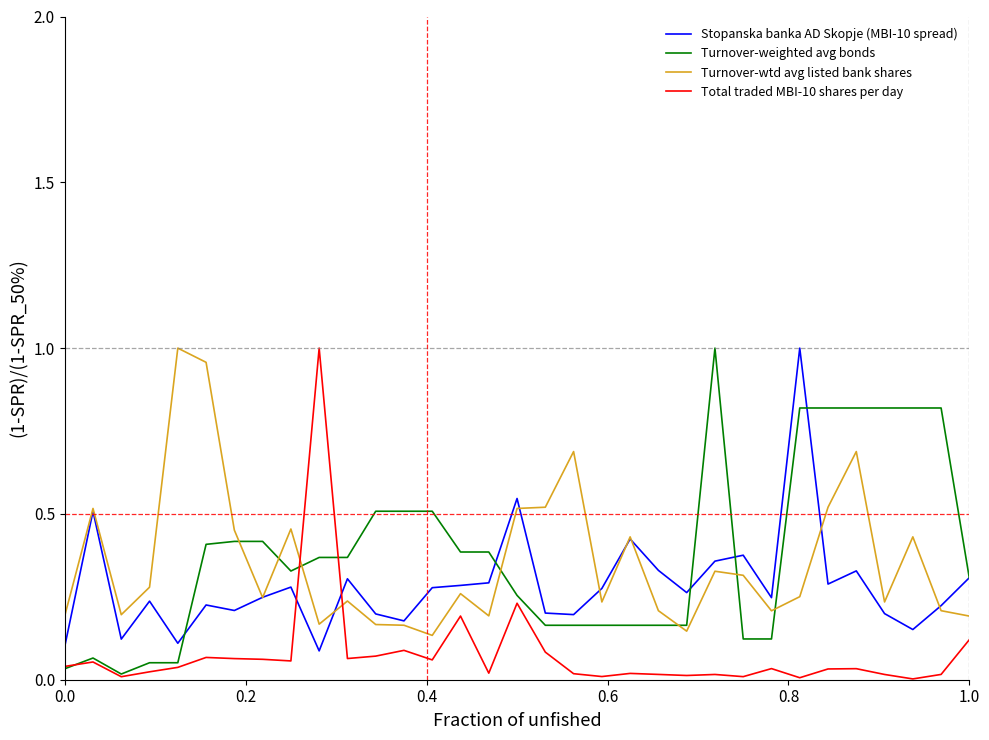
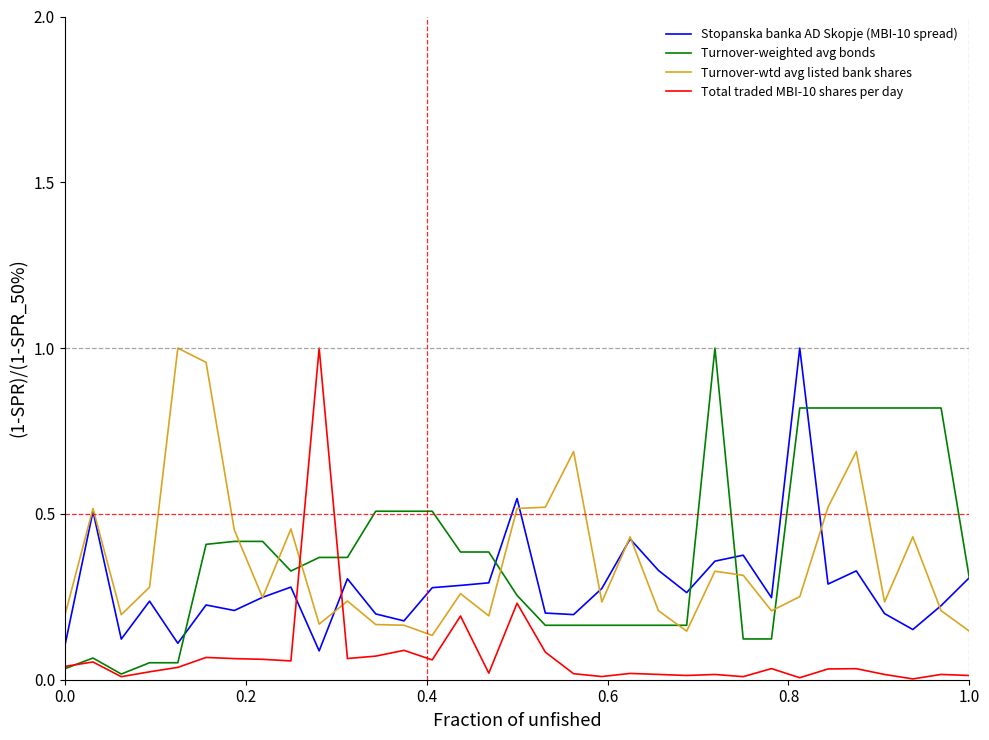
  {
    "Stopanska banka AD Skopje (MBI-10 spread)": {
      "0.0": 0.10
    },
    "Turnover-wtd avg listed bank shares": {
      "0.0": 0.19,
-     "1.0": 0.19
+     "1.0": 0.15
    },
    "Total traded MBI-10 shares per day": {
-     "1.0": 0.12
+     "1.0": 0.01
    }
  }
